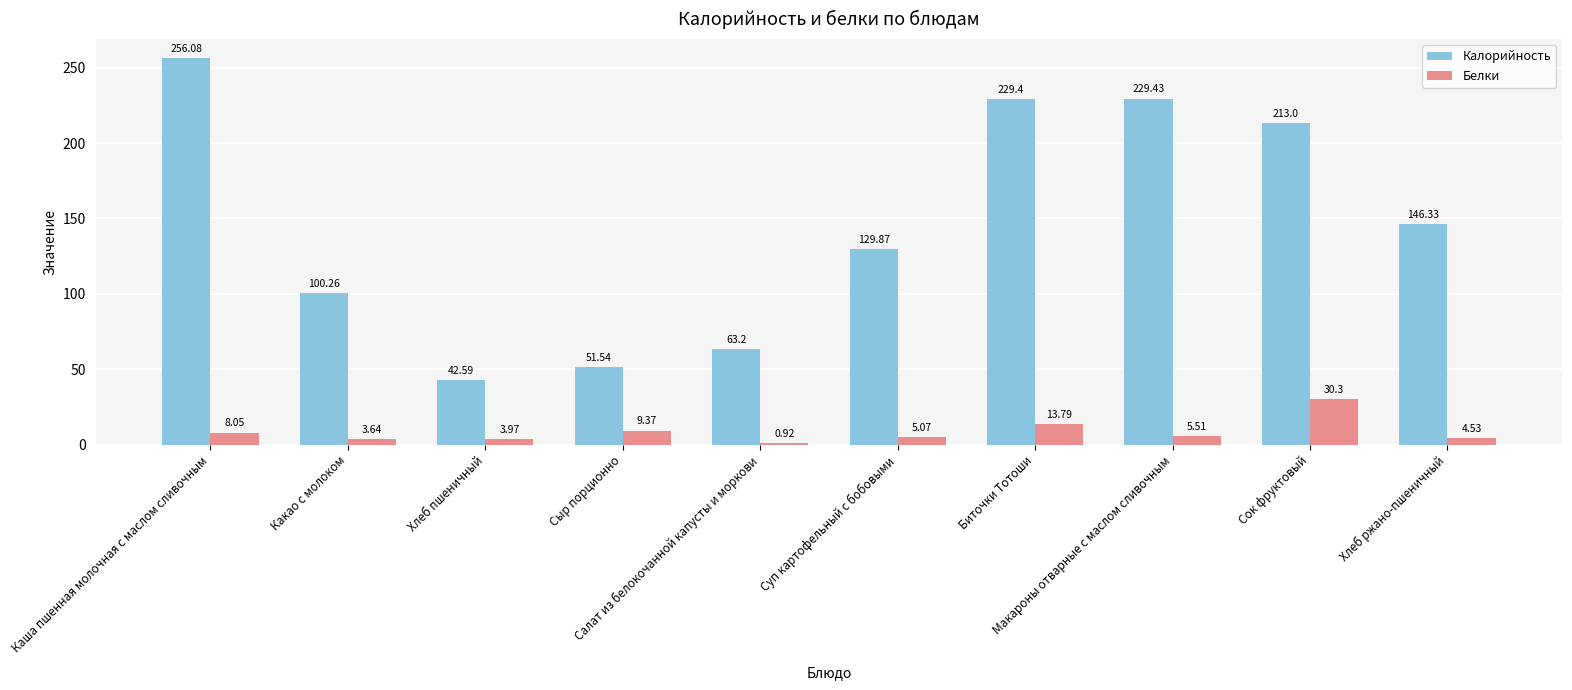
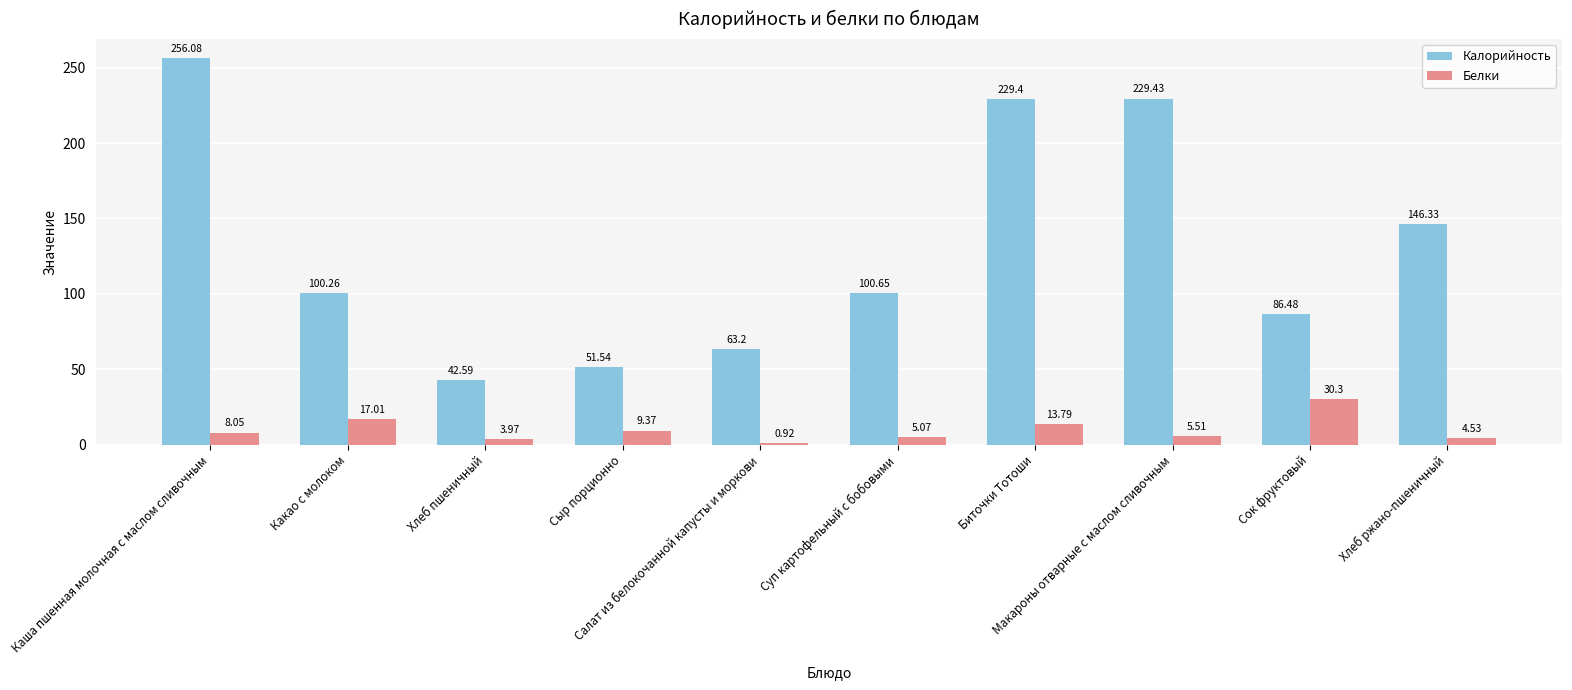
  {
    "Калорийность": {
      "Каша пшенная молочная с маслом сливочным": 256.08,
      "Какао с молоком": 100.26,
      "Хлеб пшеничный": 42.59,
      "Сыр порционно": 51.54,
      "Салат из белокочанной капусты и моркови": 63.2,
-     "Суп картофельный с бобовыми": 129.87,
+     "Суп картофельный с бобовыми": 100.65,
      "Биточки Тотоши": 229.4,
      "Макароны отварные с маслом сливочным": 229.43,
-     "Сок фруктовый": 213.0,
+     "Сок фруктовый": 86.48,
      "Хлеб ржано-пшеничный": 146.33
    },
    "Белки": {
      "Каша пшенная молочная с маслом сливочным": 8.05,
-     "Какао с молоком": 3.64,
+     "Какао с молоком": 17.01,
      "Хлеб пшеничный": 3.97,
      "Сыр порционно": 9.37,
      "Салат из белокочанной капусты и моркови": 0.92,
      "Суп картофельный с бобовыми": 5.07,
      "Биточки Тотоши": 13.79,
      "Макароны отварные с маслом сливочным": 5.51,
      "Сок фруктовый": 30.3,
      "Хлеб ржано-пшеничный": 4.53
    }
  }
